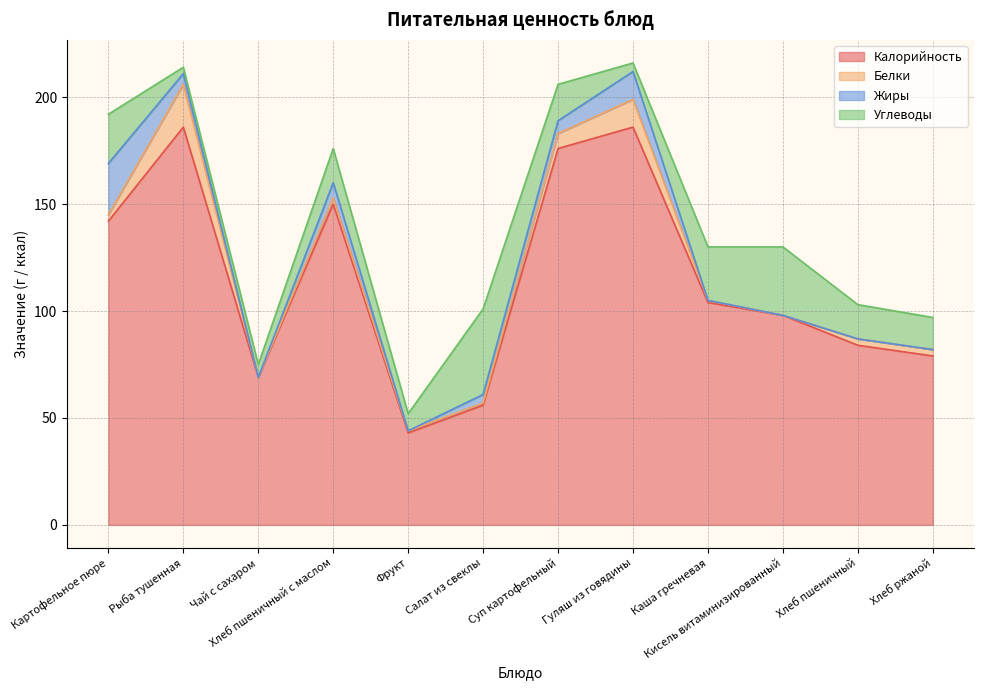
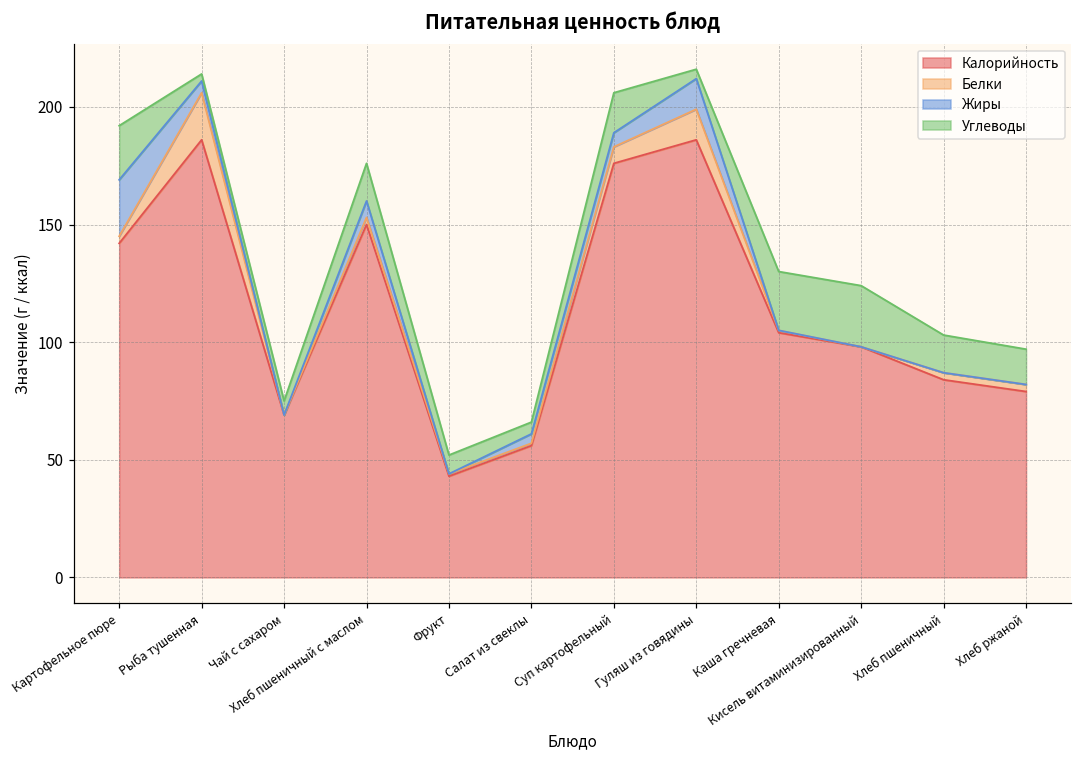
  {
    "Калорийность": {
      "Картофельное пюре": 142,
      "Рыба тушенная": 186,
      "Хлеб пшеничный с маслом": 150,
      "Суп картофельный": 176,
      "Гуляш из говядины": 186,
      "Хлеб пшеничный": 84,
      "Хлеб ржаной": 79
    },
    "Белки": {
      "Картофельное пюре": 3,
      "Рыба тушенная": 20,
      "Хлеб пшеничный с маслом": 3,
      "Суп картофельный": 7,
      "Гуляш из говядины": 13
    },
    "Жиры": {
      "Картофельное пюре": 24,
      "Рыба тушенная": 5,
      "Хлеб пшеничный с маслом": 7,
      "Салат из свеклы": 4,
      "Суп картофельный": 6,
      "Гуляш из говядины": 13
    },
    "Углеводы": {
      "Картофельное пюре": 23,
      "Рыба тушенная": 3,
      "Чай с сахаром": 6,
      "Хлеб пшеничный с маслом": 16,
      "Фрукт": 8,
-     "Салат из свеклы": 40,
+     "Салат из свеклы": 5,
      "Суп картофельный": 17,
      "Гуляш из говядины": 4,
      "Каша гречневая": 25,
-     "Кисель витаминизированный": 32,
+     "Кисель витаминизированный": 26,
      "Хлеб пшеничный": 16,
      "Хлеб ржаной": 15
    }
  }
